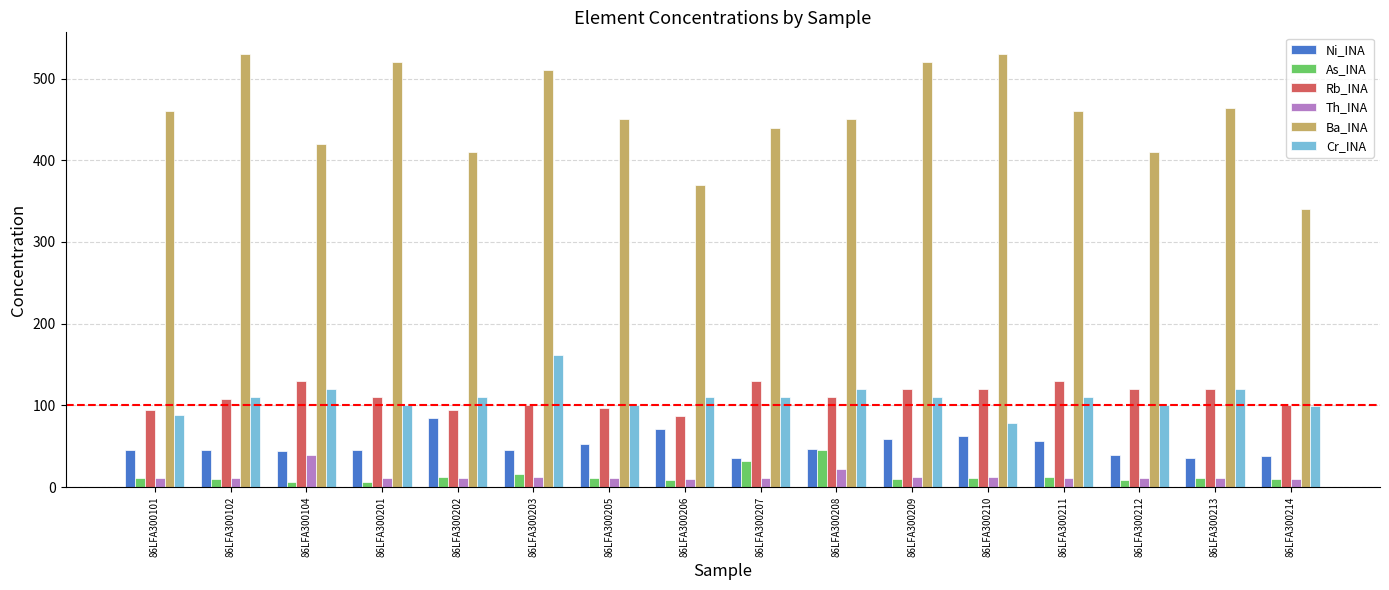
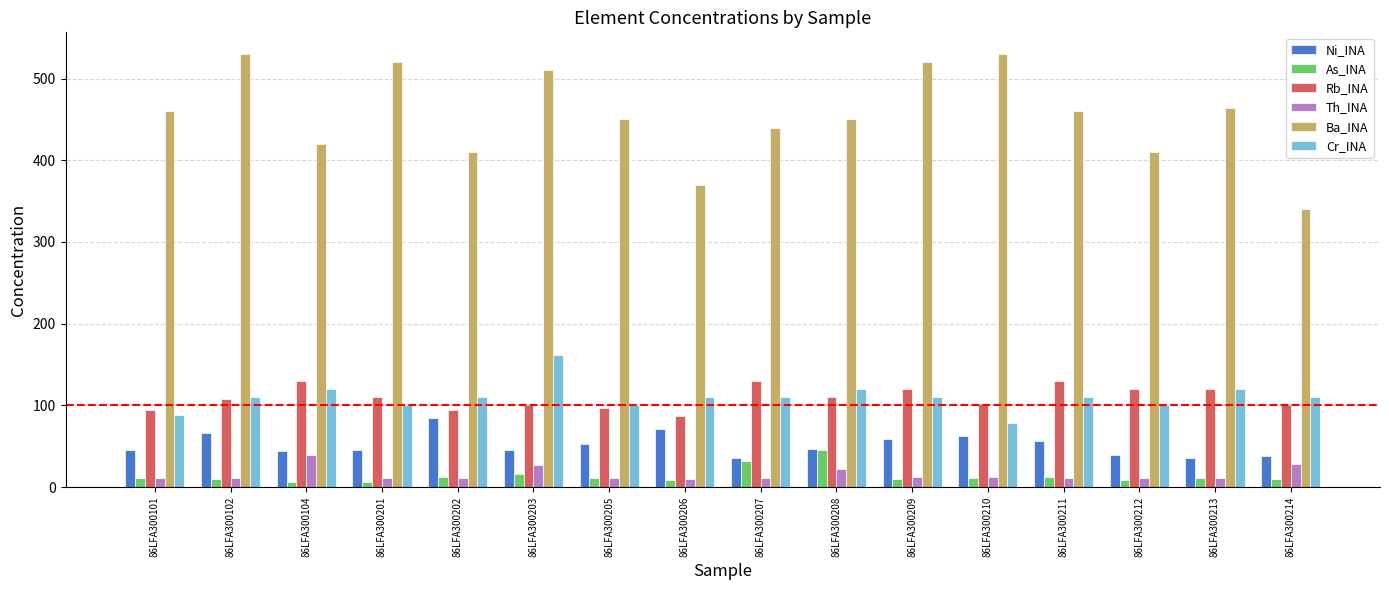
  {
    "Ni_INA": {
      "86LFA300101": 50,
-     "86LFA300102": 50,
+     "86LFA300102": 70,
      "86LFA300104": 40,
      "86LFA300201": 50,
      "86LFA300202": 90,
      "86LFA300203": 50,
      "86LFA300205": 50,
      "86LFA300206": 70,
      "86LFA300207": 40,
      "86LFA300208": 50,
      "86LFA300209": 60,
      "86LFA300210": 60,
      "86LFA300211": 60,
      "86LFA300212": 40,
      "86LFA300213": 40,
      "86LFA300214": 40
    },
    "As_INA": {
      "86LFA300101": 10,
      "86LFA300102": 10,
      "86LFA300104": 10,
      "86LFA300201": 10,
      "86LFA300202": 10,
      "86LFA300203": 20,
      "86LFA300205": 10,
      "86LFA300206": 10,
      "86LFA300207": 30,
      "86LFA300208": 50,
      "86LFA300209": 10,
      "86LFA300210": 10,
      "86LFA300211": 10,
      "86LFA300212": 10,
      "86LFA300213": 10,
      "86LFA300214": 10
    },
    "Rb_INA": {
      "86LFA300101": 100,
      "86LFA300102": 110,
      "86LFA300104": 130,
      "86LFA300201": 110,
      "86LFA300202": 90,
      "86LFA300203": 100,
      "86LFA300205": 100,
      "86LFA300206": 90,
      "86LFA300207": 130,
      "86LFA300208": 110,
      "86LFA300209": 120,
-     "86LFA300210": 120,
+     "86LFA300210": 100,
      "86LFA300211": 130,
      "86LFA300212": 120,
      "86LFA300213": 120,
      "86LFA300214": 100
    },
    "Th_INA": {
      "86LFA300101": 10,
      "86LFA300102": 10,
      "86LFA300104": 40,
      "86LFA300201": 10,
      "86LFA300202": 10,
-     "86LFA300203": 10,
+     "86LFA300203": 30,
      "86LFA300205": 10,
      "86LFA300206": 10,
      "86LFA300207": 10,
      "86LFA300208": 20,
      "86LFA300209": 10,
      "86LFA300210": 10,
      "86LFA300211": 10,
      "86LFA300212": 10,
      "86LFA300213": 10,
-     "86LFA300214": 10
+     "86LFA300214": 30
    },
    "Ba_INA": {
      "86LFA300101": 460,
      "86LFA300102": 530,
      "86LFA300104": 420,
      "86LFA300201": 520,
      "86LFA300202": 410,
      "86LFA300203": 510,
      "86LFA300205": 450,
      "86LFA300206": 370,
      "86LFA300207": 440,
      "86LFA300208": 450,
      "86LFA300209": 520,
      "86LFA300210": 530,
      "86LFA300211": 460,
      "86LFA300212": 410,
      "86LFA300213": 460,
      "86LFA300214": 340
    },
    "Cr_INA": {
      "86LFA300101": 90,
      "86LFA300102": 110,
      "86LFA300104": 120,
      "86LFA300201": 100,
      "86LFA300202": 110,
      "86LFA300203": 160,
      "86LFA300205": 100,
      "86LFA300206": 110,
      "86LFA300207": 110,
      "86LFA300208": 120,
      "86LFA300209": 110,
      "86LFA300210": 80,
      "86LFA300211": 110,
      "86LFA300212": 100,
      "86LFA300213": 120,
-     "86LFA300214": 100
+     "86LFA300214": 110
    }
  }
